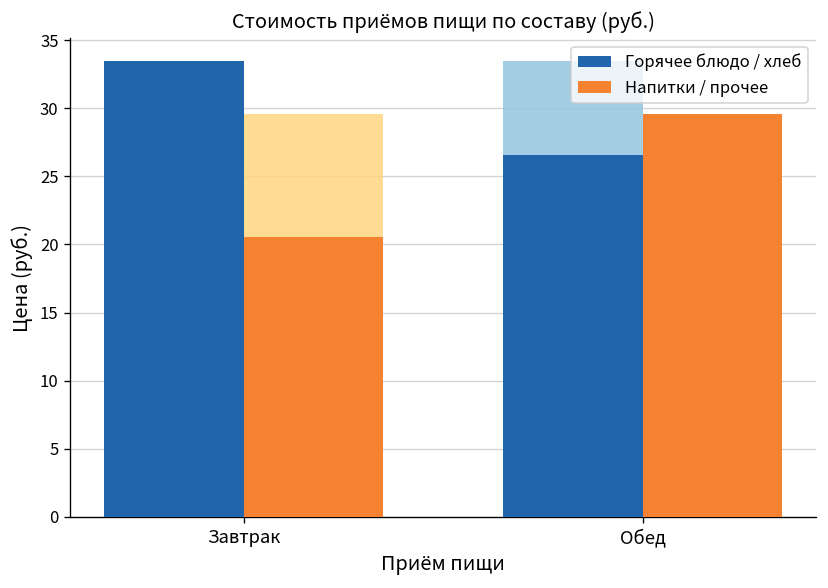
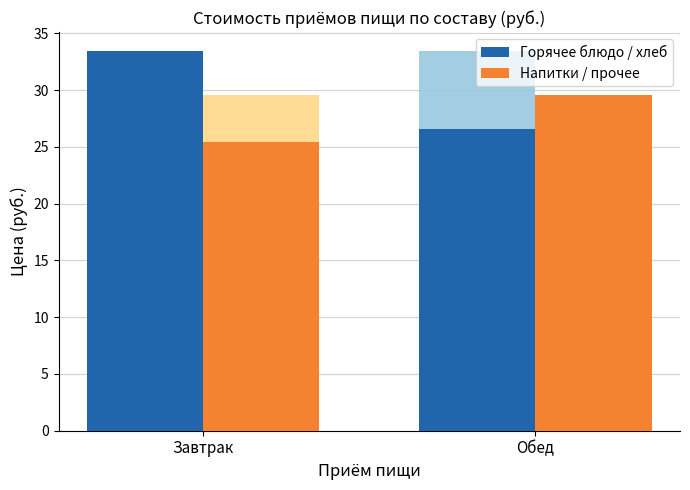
  {
    "Горячее блюдо / хлеб": {
      "Завтрак": 33.5
    },
    "Напитки / прочее": {
-     "Завтрак": 20.6,
+     "Завтрак": 25.4,
      "Обед": 29.6
    }
  }
